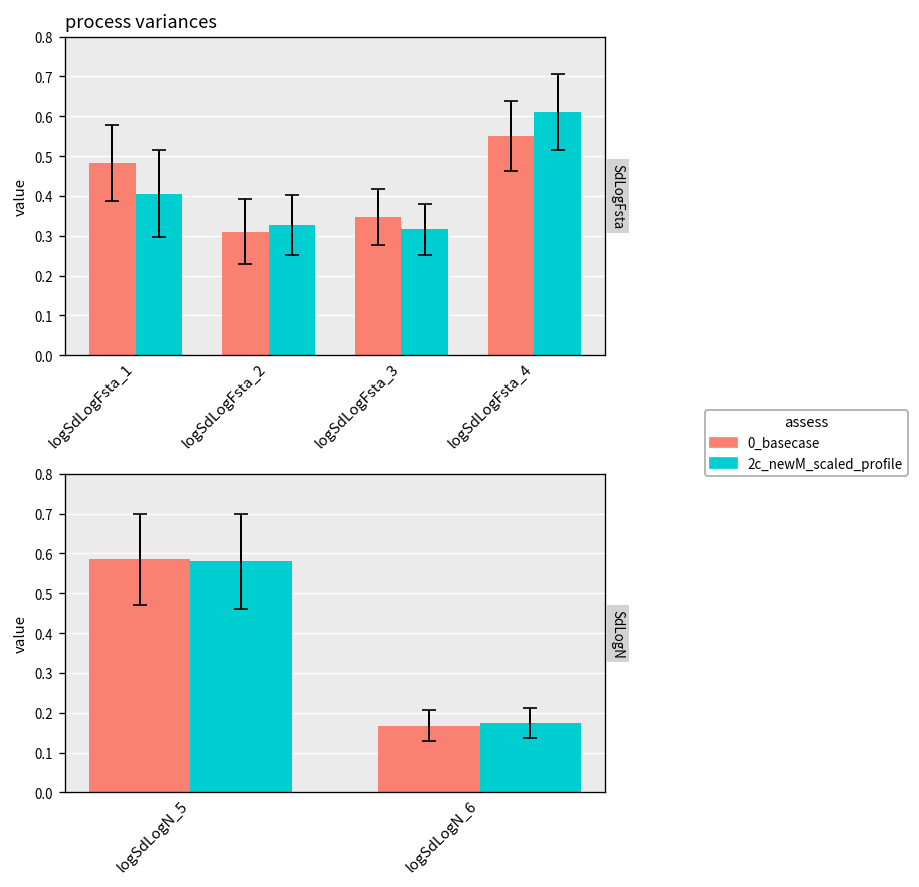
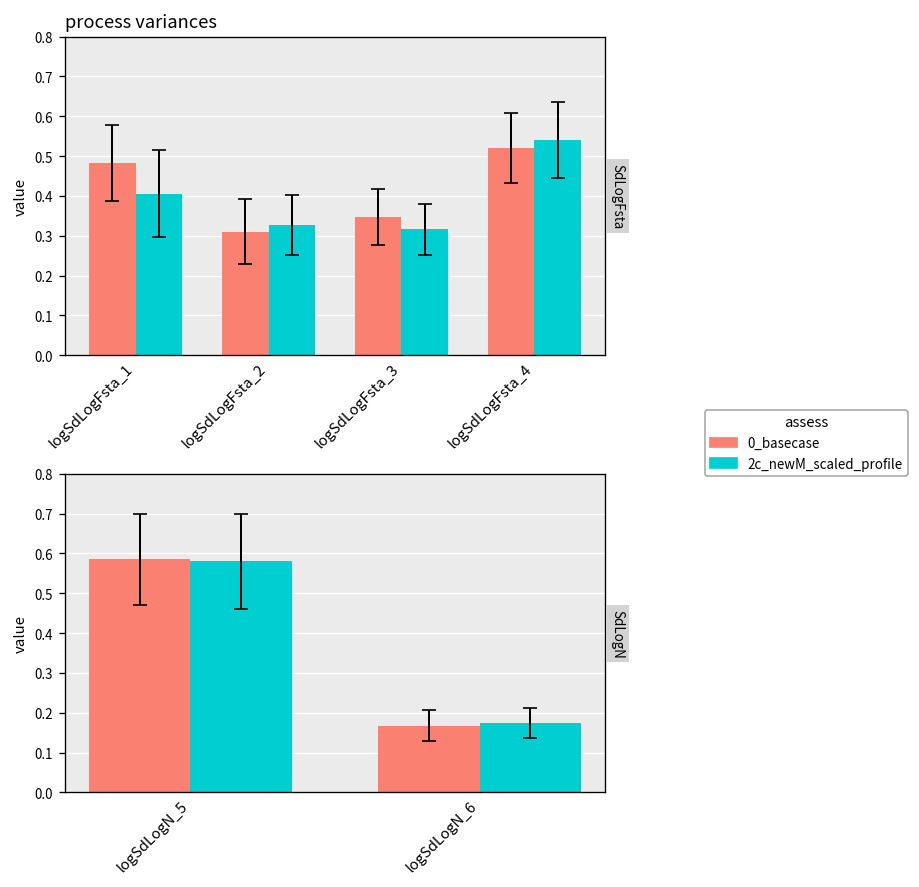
  {
    "process variances": {
      "0_basecase": {
        "logSdLogFsta_1": 0.48,
        "logSdLogFsta_2": 0.31,
        "logSdLogFsta_3": 0.35,
-       "logSdLogFsta_4": 0.55
+       "logSdLogFsta_4": 0.52
      },
      "2c_newM_scaled_profile": {
        "logSdLogFsta_1": 0.41,
        "logSdLogFsta_2": 0.33,
        "logSdLogFsta_3": 0.32,
-       "logSdLogFsta_4": 0.61
+       "logSdLogFsta_4": 0.54
      }
    }
  }
